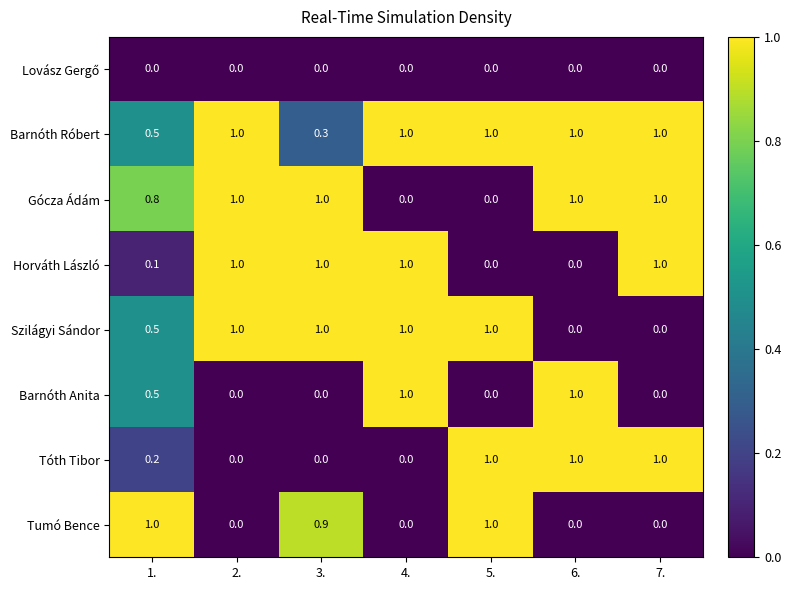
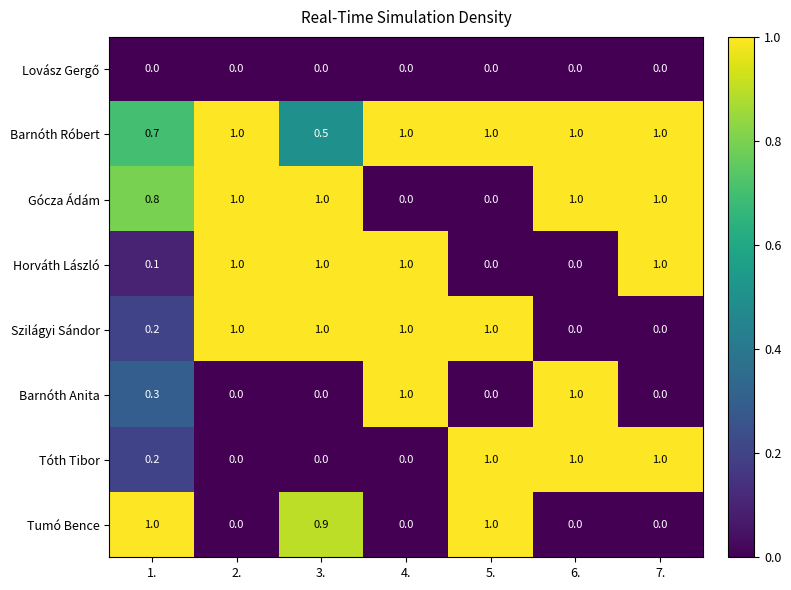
  {
    "Lovász Gergő": {
      "1.": 0.0,
      "2.": 0.0,
      "3.": 0.0,
      "4.": 0.0,
      "5.": 0.0,
      "6.": 0.0,
      "7.": 0.0
    },
    "Barnóth Róbert": {
-     "1.": 0.5,
+     "1.": 0.7,
      "2.": 1.0,
-     "3.": 0.3,
+     "3.": 0.5,
      "4.": 1.0,
      "5.": 1.0,
      "6.": 1.0,
      "7.": 1.0
    },
    "Gócza Ádám": {
      "1.": 0.8,
      "2.": 1.0,
      "3.": 1.0,
      "4.": 0.0,
      "5.": 0.0,
      "6.": 1.0,
      "7.": 1.0
    },
    "Horváth László": {
      "1.": 0.1,
      "2.": 1.0,
      "3.": 1.0,
      "4.": 1.0,
      "5.": 0.0,
      "6.": 0.0,
      "7.": 1.0
    },
    "Szilágyi Sándor": {
-     "1.": 0.5,
+     "1.": 0.2,
      "2.": 1.0,
      "3.": 1.0,
      "4.": 1.0,
      "5.": 1.0,
      "6.": 0.0,
      "7.": 0.0
    },
    "Barnóth Anita": {
-     "1.": 0.5,
+     "1.": 0.3,
      "2.": 0.0,
      "3.": 0.0,
      "4.": 1.0,
      "5.": 0.0,
      "6.": 1.0,
      "7.": 0.0
    },
    "Tóth Tibor": {
      "1.": 0.2,
      "2.": 0.0,
      "3.": 0.0,
      "4.": 0.0,
      "5.": 1.0,
      "6.": 1.0,
      "7.": 1.0
    },
    "Tumó Bence": {
      "1.": 1.0,
      "2.": 0.0,
      "3.": 0.9,
      "4.": 0.0,
      "5.": 1.0,
      "6.": 0.0,
      "7.": 0.0
    }
  }
